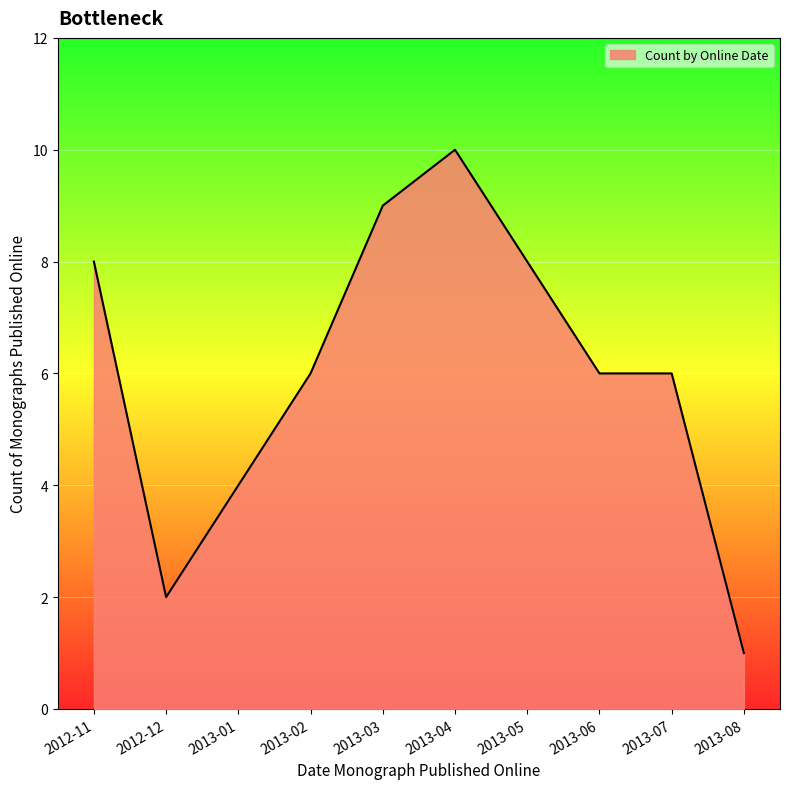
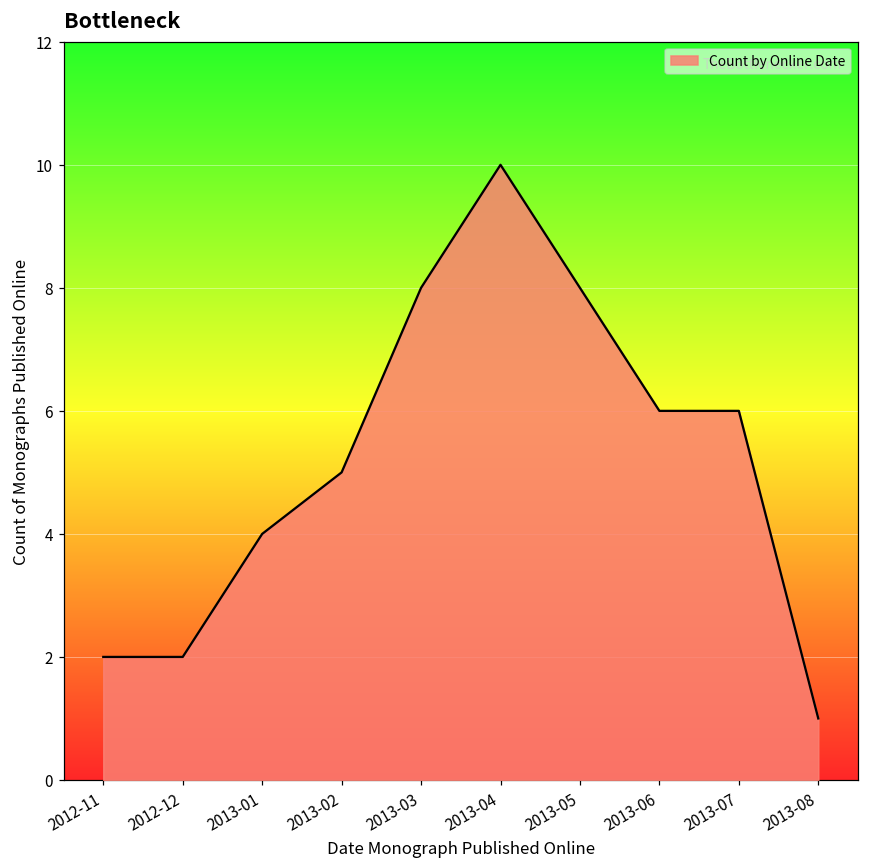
  {
-   "2012-11": 8,
+   "2012-11": 2,
    "2012-12": 2,
    "2013-01": 4,
-   "2013-02": 6,
-   "2013-03": 9,
+   "2013-02": 5,
+   "2013-03": 8,
    "2013-04": 10,
    "2013-05": 8,
    "2013-06": 6,
    "2013-07": 6,
    "2013-08": 1
  }
